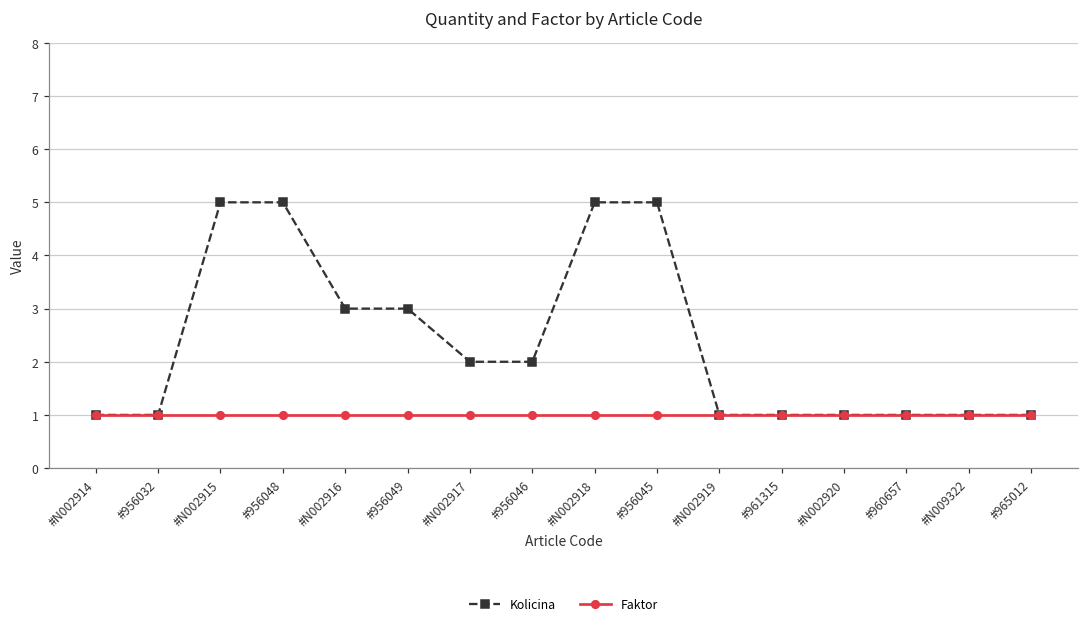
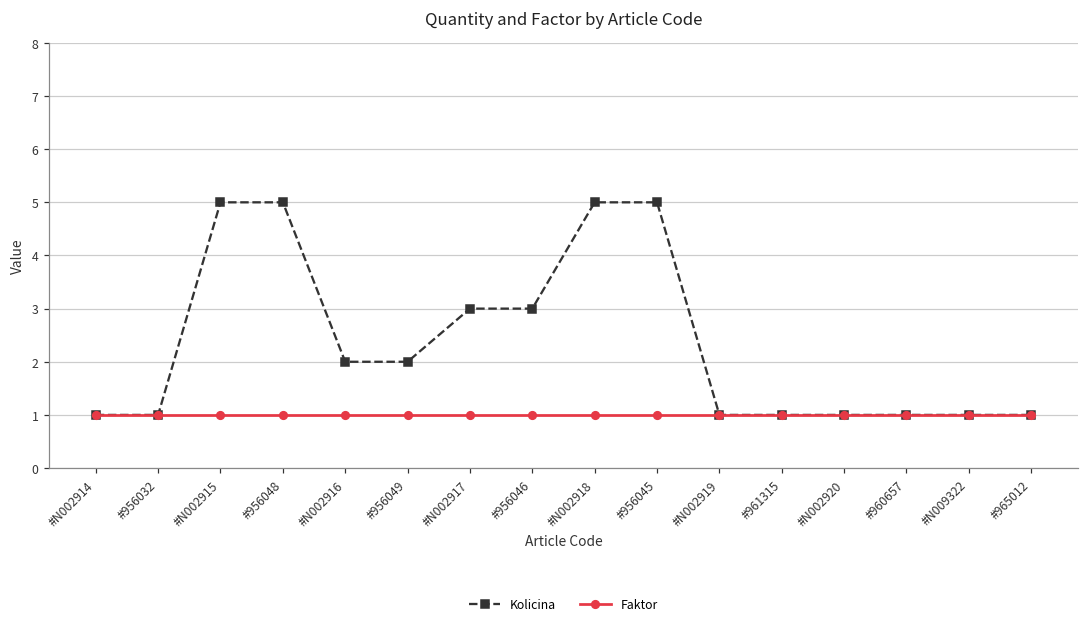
  {
    "Kolicina": {
      "#N002915": 5,
      "#956048": 5,
-     "#N002916": 3,
-     "#956049": 3,
-     "#N002917": 2,
-     "#956046": 2,
+     "#N002916": 2,
+     "#956049": 2,
+     "#N002917": 3,
+     "#956046": 3,
      "#N002918": 5,
      "#956045": 5
    },
    "Faktor": {
      "#N002915": 1,
      "#956048": 1,
      "#N002916": 1,
      "#956049": 1,
      "#N002917": 1,
      "#956046": 1,
      "#N002918": 1,
      "#956045": 1
    }
  }
